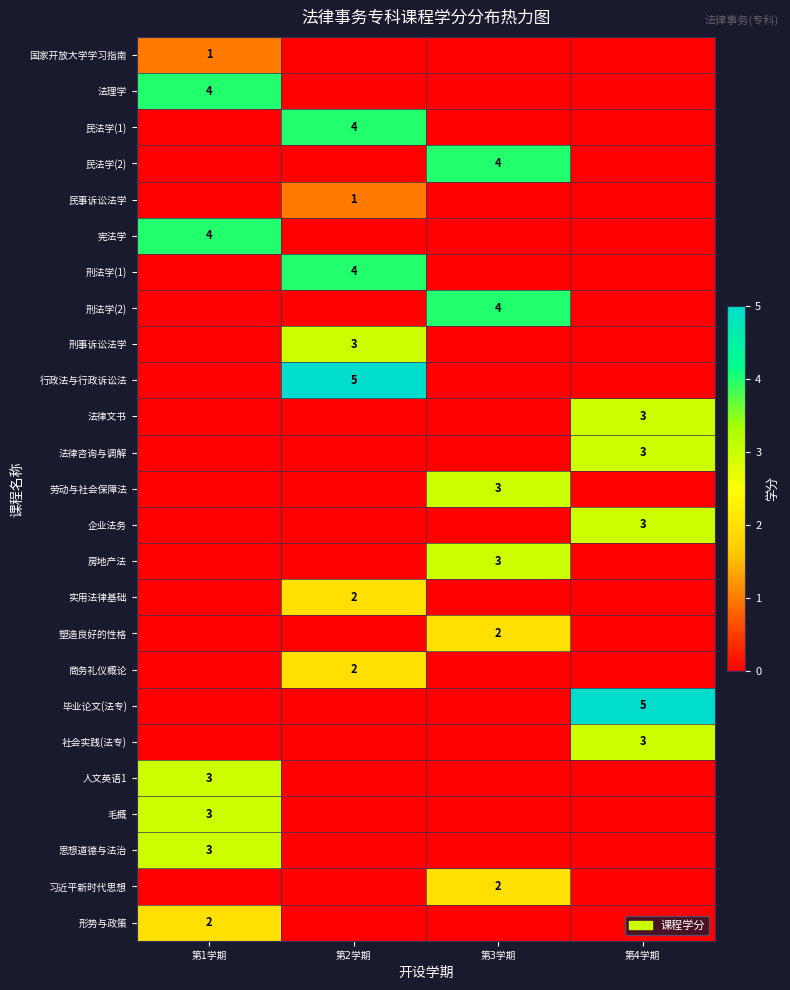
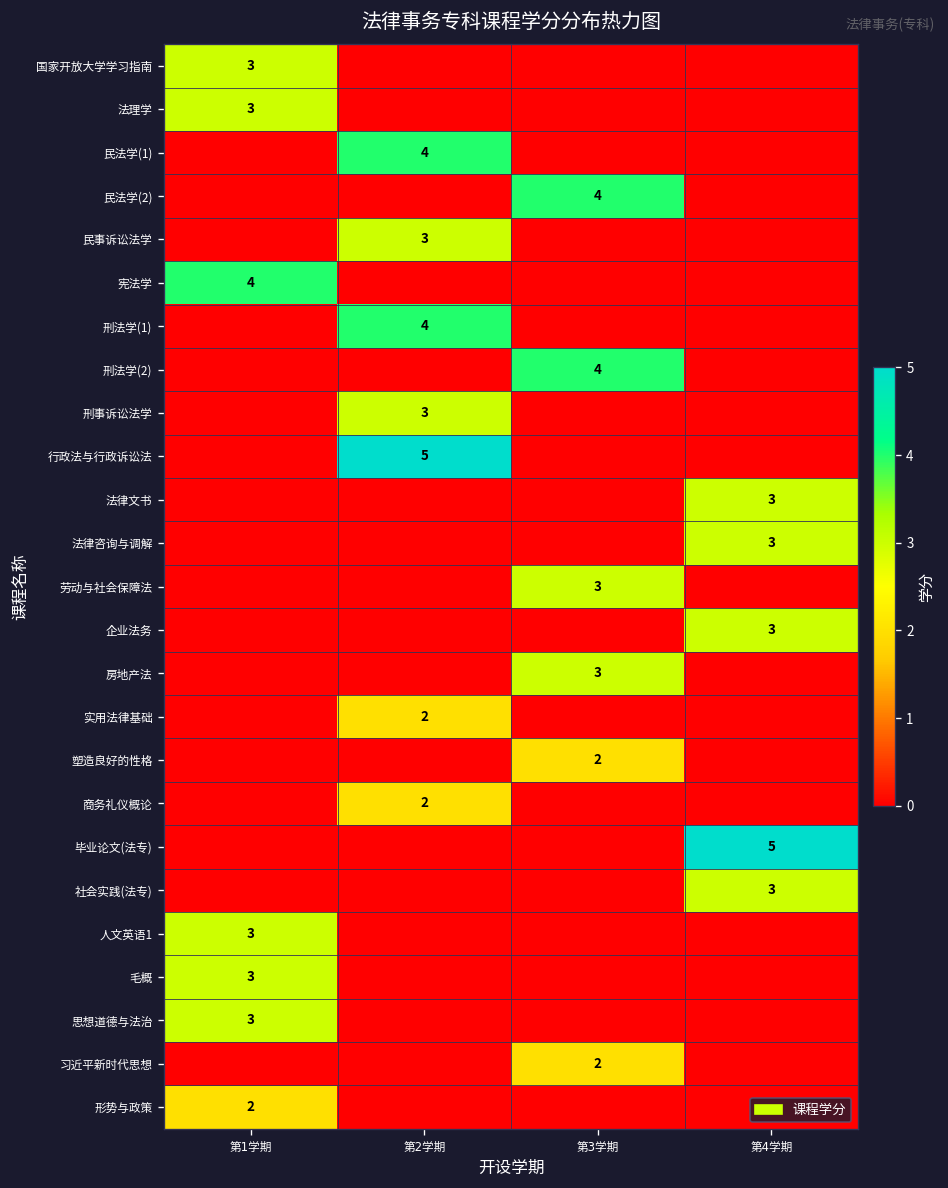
  {
    "国家开放大学学习指南": {
-     "第1学期": 1
+     "第1学期": 3
    },
    "法理学": {
-     "第1学期": 4
+     "第1学期": 3
    },
    "民法学(1)": {
      "第2学期": 4
    },
    "民法学(2)": {
      "第3学期": 4
    },
    "民事诉讼法学": {
-     "第2学期": 1
+     "第2学期": 3
    },
    "宪法学": {
      "第1学期": 4
    },
    "刑法学(1)": {
      "第2学期": 4
    },
    "刑法学(2)": {
      "第3学期": 4
    },
    "刑事诉讼法学": {
      "第2学期": 3
    },
    "行政法与行政诉讼法": {
      "第2学期": 5
    },
    "法律文书": {
      "第4学期": 3
    },
    "法律咨询与调解": {
      "第4学期": 3
    },
    "劳动与社会保障法": {
      "第3学期": 3
    },
    "企业法务": {
      "第4学期": 3
    },
    "房地产法": {
      "第3学期": 3
    },
    "实用法律基础": {
      "第2学期": 2
    },
    "塑造良好的性格": {
      "第3学期": 2
    },
    "商务礼仪概论": {
      "第2学期": 2
    },
    "毕业论文(法专)": {
      "第4学期": 5
    },
    "社会实践(法专)": {
      "第4学期": 3
    },
    "人文英语1": {
      "第1学期": 3
    },
    "毛概": {
      "第1学期": 3
    },
    "思想道德与法治": {
      "第1学期": 3
    },
    "习近平新时代思想": {
      "第3学期": 2
    },
    "形势与政策": {
      "第1学期": 2
    }
  }
